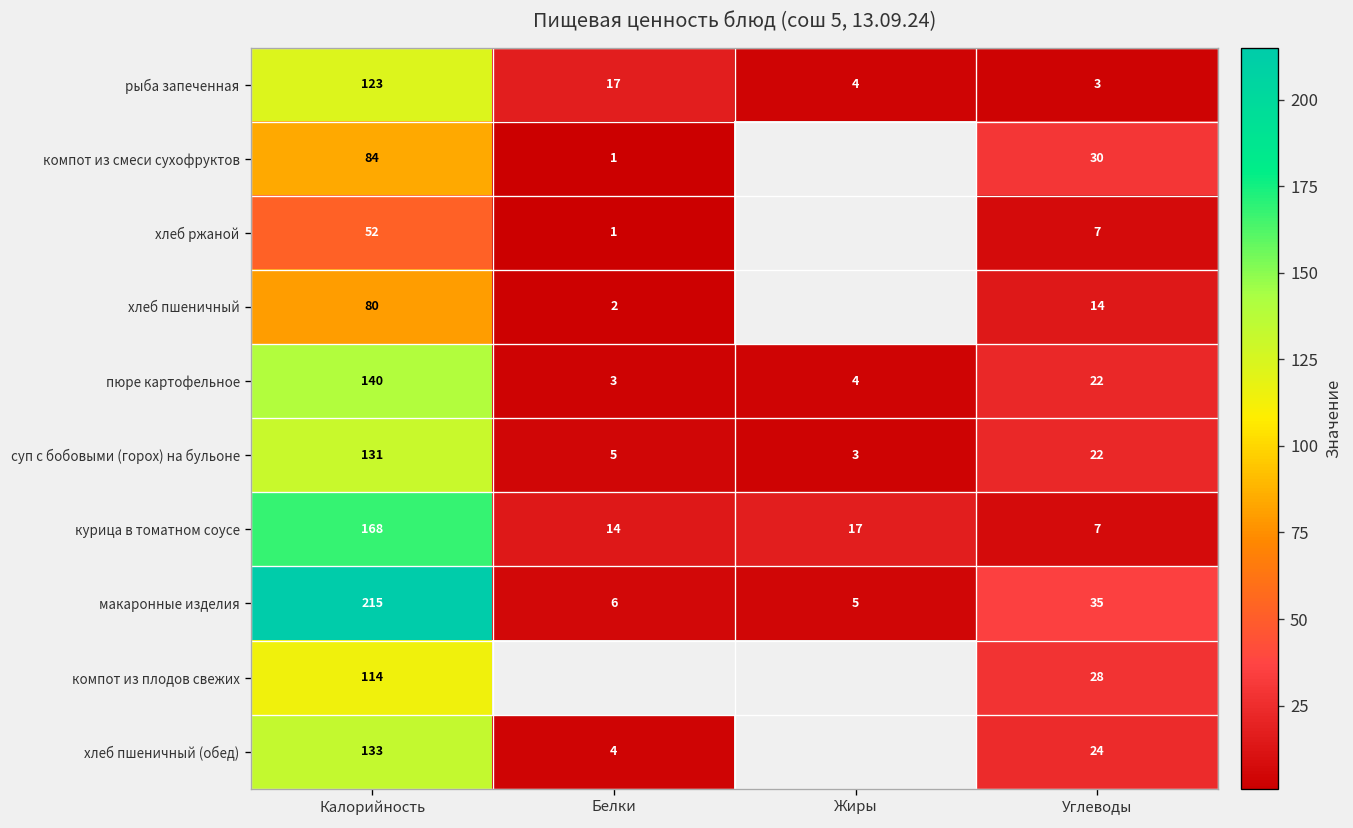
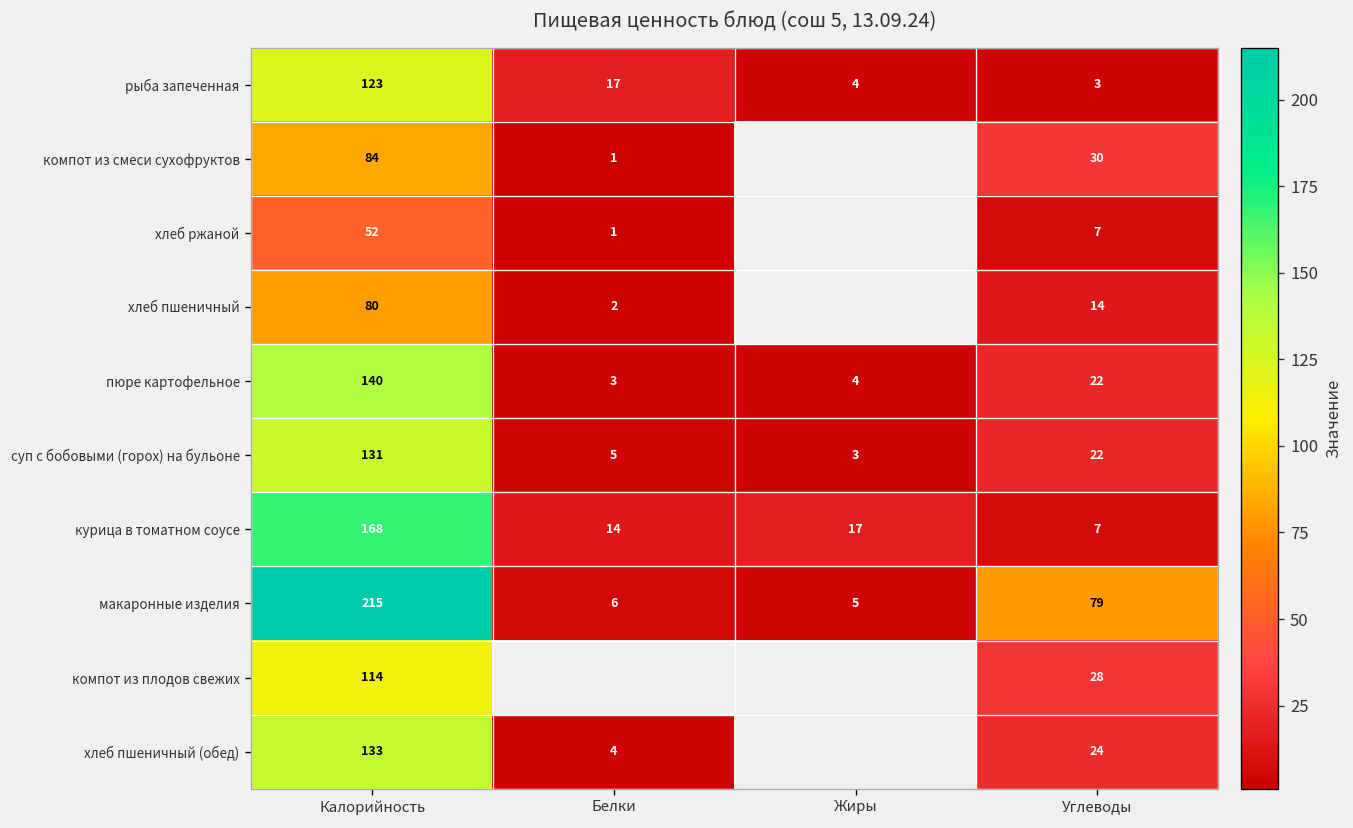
  {
    "рыба запеченная": {
      "Калорийность": 123,
      "Белки": 17,
      "Жиры": 4,
      "Углеводы": 3
    },
    "компот из смеси сухофруктов": {
      "Калорийность": 84,
      "Белки": 1,
      "Углеводы": 30
    },
    "хлеб ржаной": {
      "Калорийность": 52,
      "Белки": 1,
      "Углеводы": 7
    },
    "хлеб пшеничный": {
      "Калорийность": 80,
      "Белки": 2,
      "Углеводы": 14
    },
    "пюре картофельное": {
      "Калорийность": 140,
      "Белки": 3,
      "Жиры": 4,
      "Углеводы": 22
    },
    "суп с бобовыми (горох) на бульоне": {
      "Калорийность": 131,
      "Белки": 5,
      "Жиры": 3,
      "Углеводы": 22
    },
    "курица в томатном соусе": {
      "Калорийность": 168,
      "Белки": 14,
      "Жиры": 17,
      "Углеводы": 7
    },
    "макаронные изделия": {
      "Калорийность": 215,
      "Белки": 6,
      "Жиры": 5,
-     "Углеводы": 35
+     "Углеводы": 79
    },
    "компот из плодов свежих": {
      "Калорийность": 114,
      "Углеводы": 28
    },
    "хлеб пшеничный (обед)": {
      "Калорийность": 133,
      "Белки": 4,
      "Углеводы": 24
    }
  }
